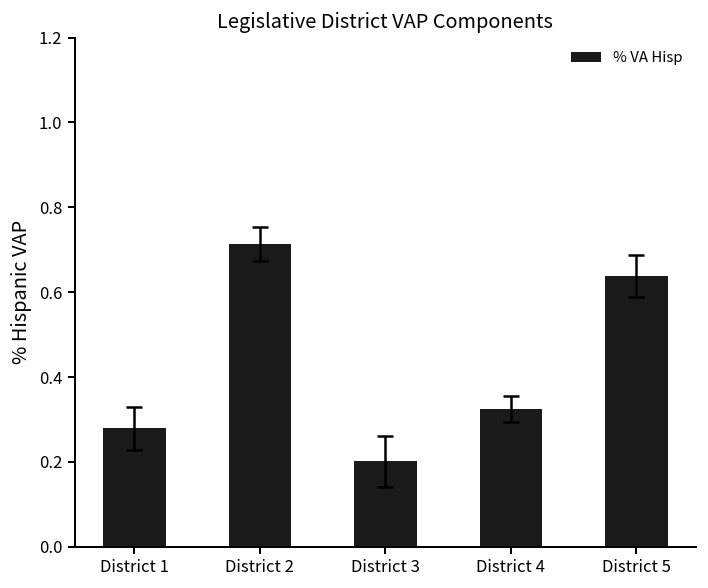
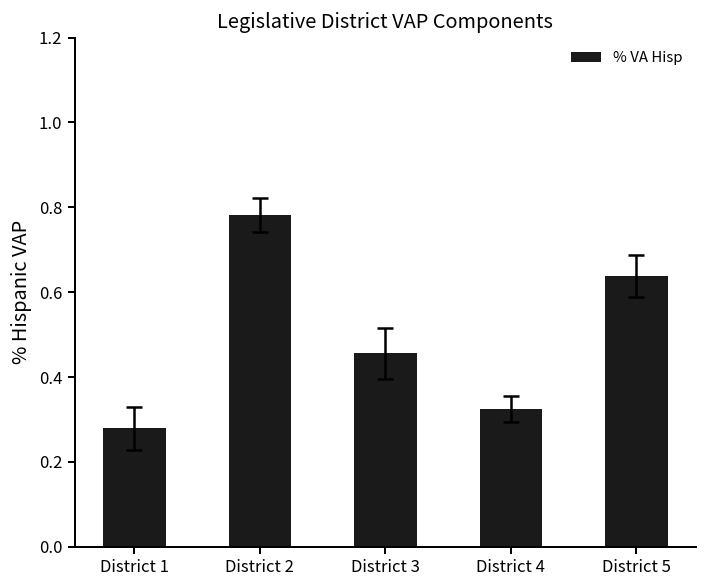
  {
    "% VA Hisp": {
      "District 1": 0.28,
-     "District 2": 0.71,
-     "District 3": 0.20,
+     "District 2": 0.78,
+     "District 3": 0.46,
      "District 4": 0.32,
      "District 5": 0.64
    }
  }
